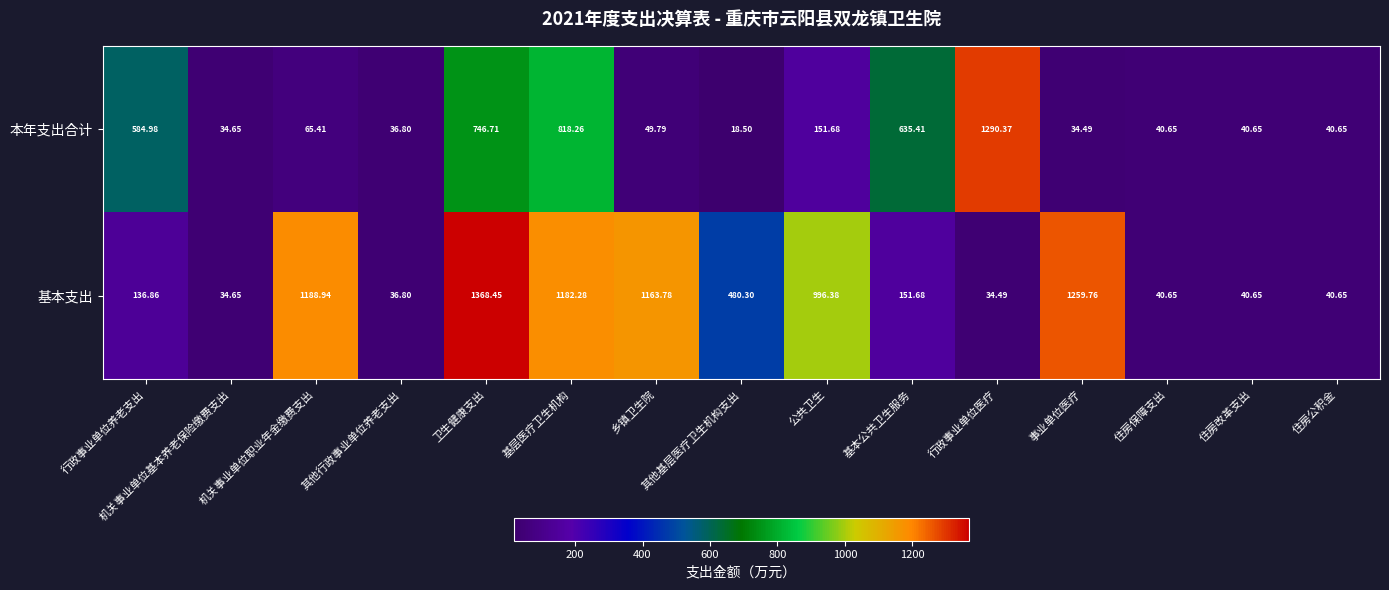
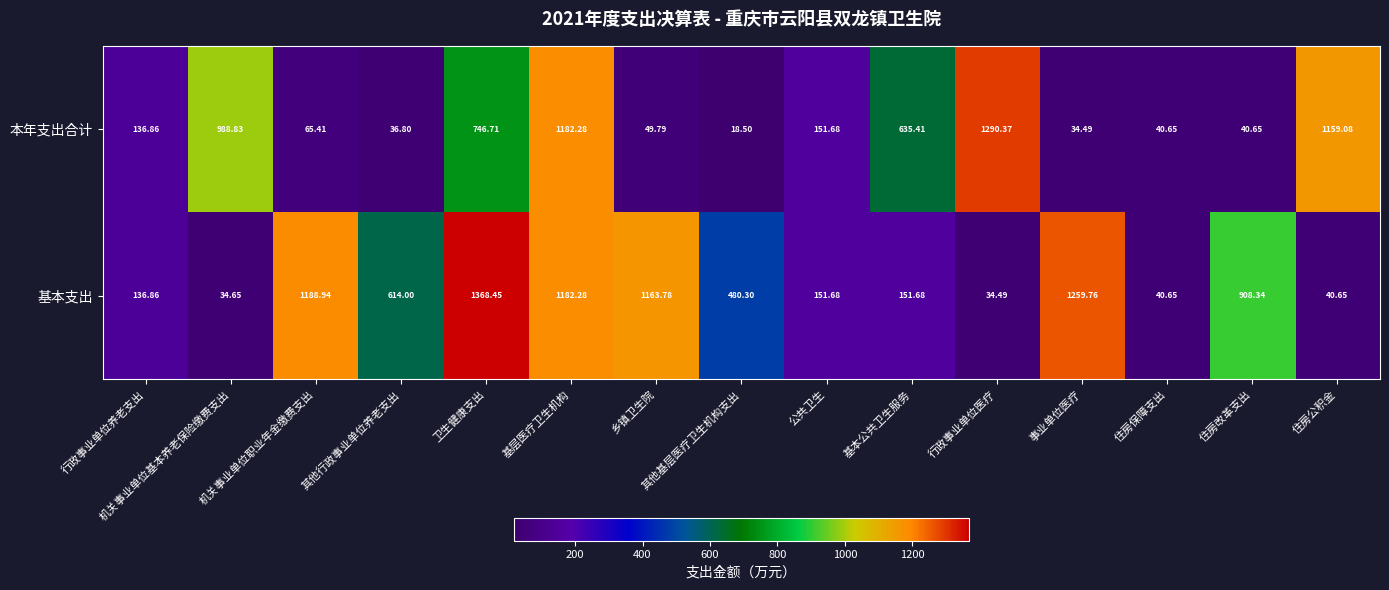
  {
    "本年支出合计": {
-     "行政事业单位养老支出": 584.98,
-     "机关事业单位基本养老保险缴费支出": 34.65,
+     "行政事业单位养老支出": 136.86,
+     "机关事业单位基本养老保险缴费支出": 988.83,
      "机关事业单位职业年金缴费支出": 65.41,
      "其他行政事业单位养老支出": 36.80,
      "卫生健康支出": 746.71,
-     "基层医疗卫生机构": 818.26,
+     "基层医疗卫生机构": 1182.28,
      "乡镇卫生院": 49.79,
      "其他基层医疗卫生机构支出": 18.50,
      "公共卫生": 151.68,
      "基本公共卫生服务": 635.41,
      "行政事业单位医疗": 1290.37,
      "事业单位医疗": 34.49,
      "住房保障支出": 40.65,
      "住房改革支出": 40.65,
-     "住房公积金": 40.65
+     "住房公积金": 1159.08
    },
    "基本支出": {
      "行政事业单位养老支出": 136.86,
      "机关事业单位基本养老保险缴费支出": 34.65,
      "机关事业单位职业年金缴费支出": 1188.94,
-     "其他行政事业单位养老支出": 36.80,
+     "其他行政事业单位养老支出": 614.00,
      "卫生健康支出": 1368.45,
      "基层医疗卫生机构": 1182.28,
      "乡镇卫生院": 1163.78,
      "其他基层医疗卫生机构支出": 480.30,
-     "公共卫生": 996.38,
+     "公共卫生": 151.68,
      "基本公共卫生服务": 151.68,
      "行政事业单位医疗": 34.49,
      "事业单位医疗": 1259.76,
      "住房保障支出": 40.65,
-     "住房改革支出": 40.65,
+     "住房改革支出": 908.34,
      "住房公积金": 40.65
    }
  }
